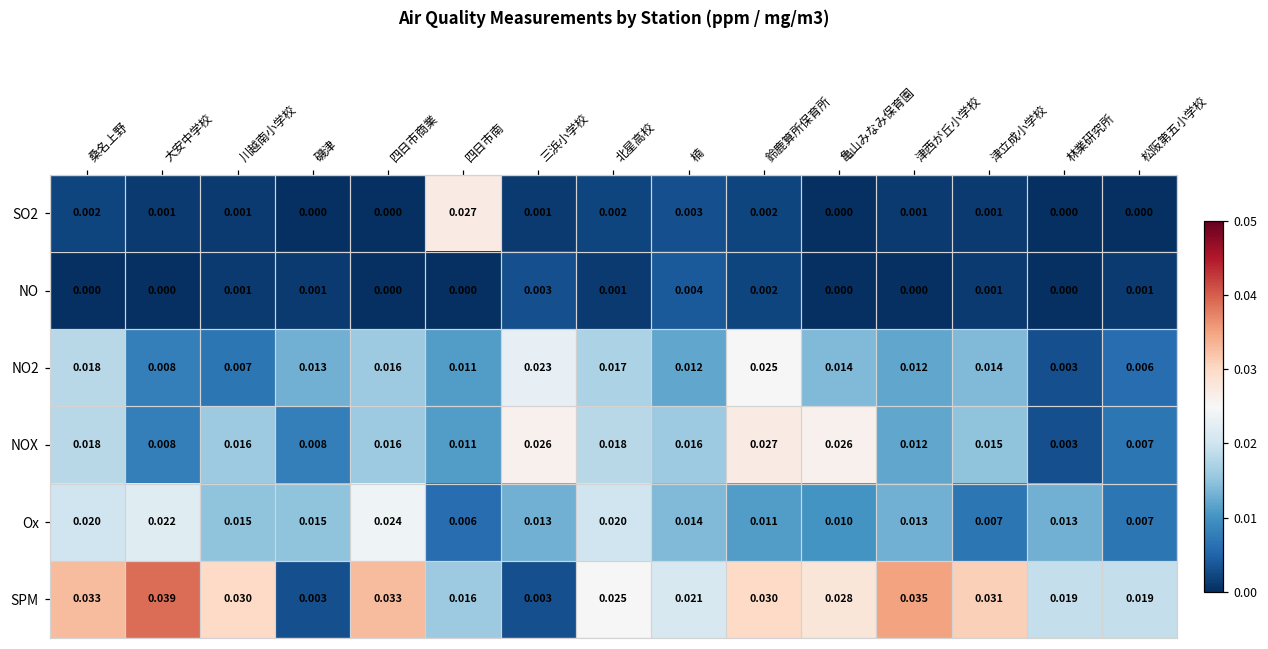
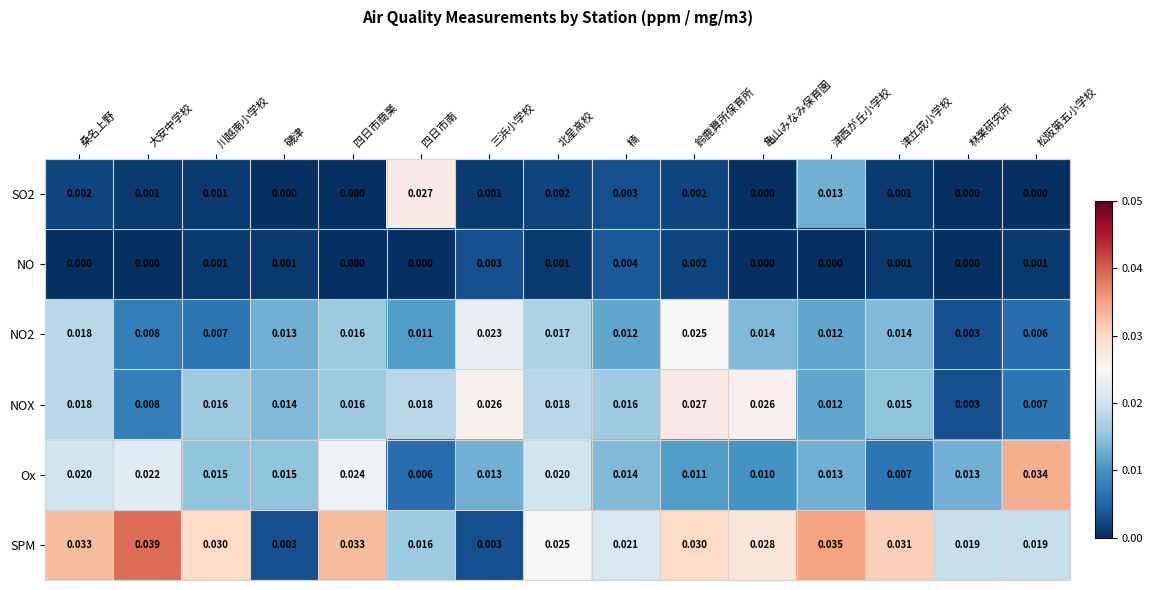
  {
    "SO2": {
      "桑名上野": 0.002,
      "大安中学校": 0.001,
      "川越南小学校": 0.001,
      "磯津": 0.000,
      "四日市商業": 0.000,
      "四日市南": 0.027,
      "三浜小学校": 0.001,
      "北星高校": 0.002,
      "楠": 0.003,
      "鈴鹿算所保育所": 0.002,
      "亀山みなみ保育園": 0.000,
-     "津西が丘小学校": 0.001,
+     "津西が丘小学校": 0.013,
      "津立成小学校": 0.001,
      "林業研究所": 0.000,
      "松阪第五小学校": 0.000
    },
    "NO": {
      "桑名上野": 0.000,
      "大安中学校": 0.000,
      "川越南小学校": 0.001,
      "磯津": 0.001,
      "四日市商業": 0.000,
      "四日市南": 0.000,
      "三浜小学校": 0.003,
      "北星高校": 0.001,
      "楠": 0.004,
      "鈴鹿算所保育所": 0.002,
      "亀山みなみ保育園": 0.000,
      "津西が丘小学校": 0.000,
      "津立成小学校": 0.001,
      "林業研究所": 0.000,
      "松阪第五小学校": 0.001
    },
    "NO2": {
      "桑名上野": 0.018,
      "大安中学校": 0.008,
      "川越南小学校": 0.007,
      "磯津": 0.013,
      "四日市商業": 0.016,
      "四日市南": 0.011,
      "三浜小学校": 0.023,
      "北星高校": 0.017,
      "楠": 0.012,
      "鈴鹿算所保育所": 0.025,
      "亀山みなみ保育園": 0.014,
      "津西が丘小学校": 0.012,
      "津立成小学校": 0.014,
      "林業研究所": 0.003,
      "松阪第五小学校": 0.006
    },
    "NOX": {
      "桑名上野": 0.018,
      "大安中学校": 0.008,
      "川越南小学校": 0.016,
-     "磯津": 0.008,
+     "磯津": 0.014,
      "四日市商業": 0.016,
-     "四日市南": 0.011,
+     "四日市南": 0.018,
      "三浜小学校": 0.026,
      "北星高校": 0.018,
      "楠": 0.016,
      "鈴鹿算所保育所": 0.027,
      "亀山みなみ保育園": 0.026,
      "津西が丘小学校": 0.012,
      "津立成小学校": 0.015,
      "林業研究所": 0.003,
      "松阪第五小学校": 0.007
    },
    "Ox": {
      "桑名上野": 0.020,
      "大安中学校": 0.022,
      "川越南小学校": 0.015,
      "磯津": 0.015,
      "四日市商業": 0.024,
      "四日市南": 0.006,
      "三浜小学校": 0.013,
      "北星高校": 0.020,
      "楠": 0.014,
      "鈴鹿算所保育所": 0.011,
      "亀山みなみ保育園": 0.010,
      "津西が丘小学校": 0.013,
      "津立成小学校": 0.007,
      "林業研究所": 0.013,
-     "松阪第五小学校": 0.007
+     "松阪第五小学校": 0.034
    },
    "SPM": {
      "桑名上野": 0.033,
      "大安中学校": 0.039,
      "川越南小学校": 0.030,
      "磯津": 0.003,
      "四日市商業": 0.033,
      "四日市南": 0.016,
      "三浜小学校": 0.003,
      "北星高校": 0.025,
      "楠": 0.021,
      "鈴鹿算所保育所": 0.030,
      "亀山みなみ保育園": 0.028,
      "津西が丘小学校": 0.035,
      "津立成小学校": 0.031,
      "林業研究所": 0.019,
      "松阪第五小学校": 0.019
    }
  }
